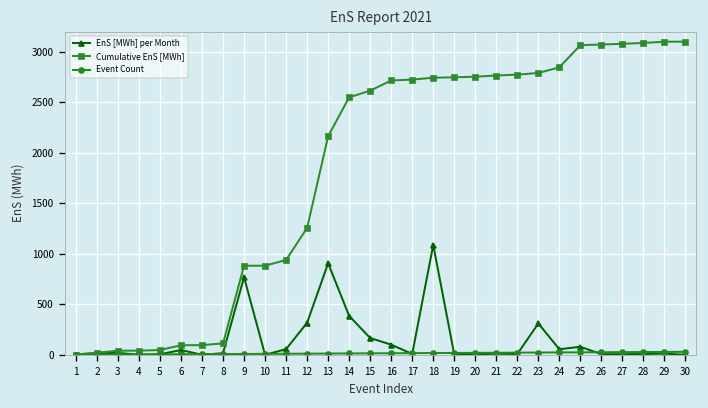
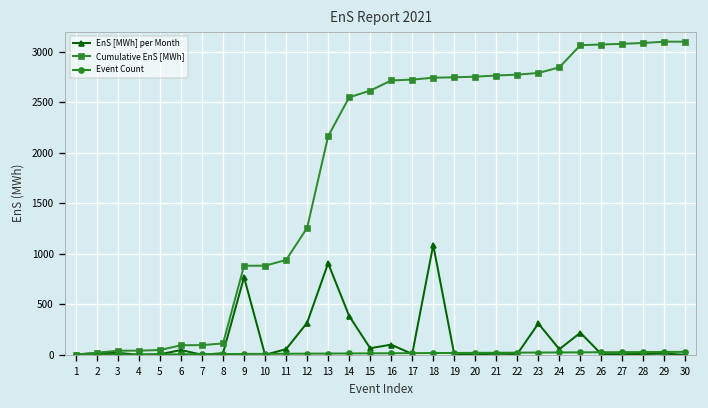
  {
    "EnS [MWh] per Month": {
      "6": 0,
      "9": 800,
      "11": 100,
      "12": 300,
      "13": 900,
      "14": 400,
-     "15": 200,
+     "15": 100,
      "16": 100,
      "18": 1100,
      "23": 300,
      "24": 100,
-     "25": 100
+     "25": 200
    }
  }
